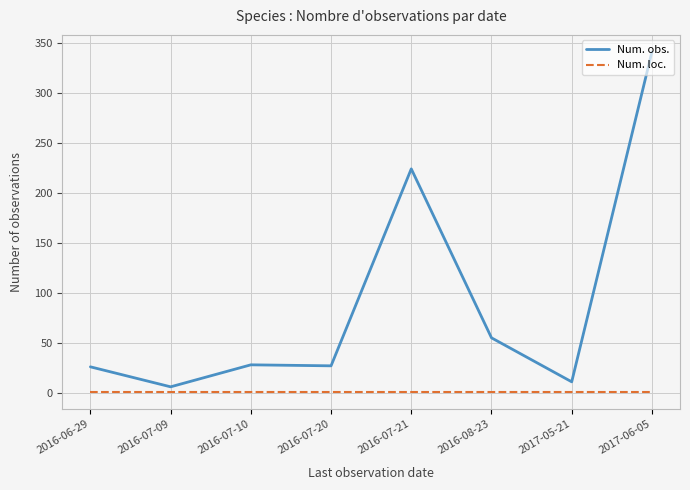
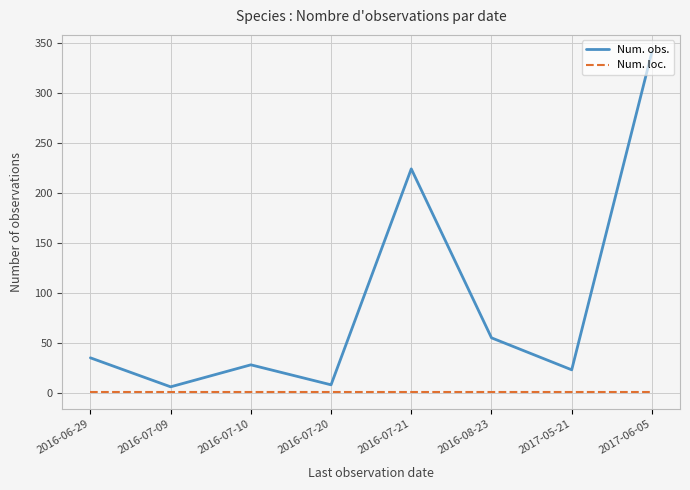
  {
    "Num. obs.": {
-     "2016-06-29": 30,
+     "2016-06-29": 40,
      "2016-07-09": 10,
      "2016-07-10": 30,
-     "2016-07-20": 30,
+     "2016-07-20": 10,
      "2016-07-21": 220,
      "2016-08-23": 60,
-     "2017-05-21": 10
+     "2017-05-21": 20
    },
    "Num. loc.": {
      "2016-06-29": 0,
      "2016-07-09": 0,
      "2016-07-10": 0,
      "2016-07-20": 0,
      "2016-07-21": 0,
      "2016-08-23": 0,
      "2017-05-21": 0,
      "2017-06-05": 0
    }
  }
